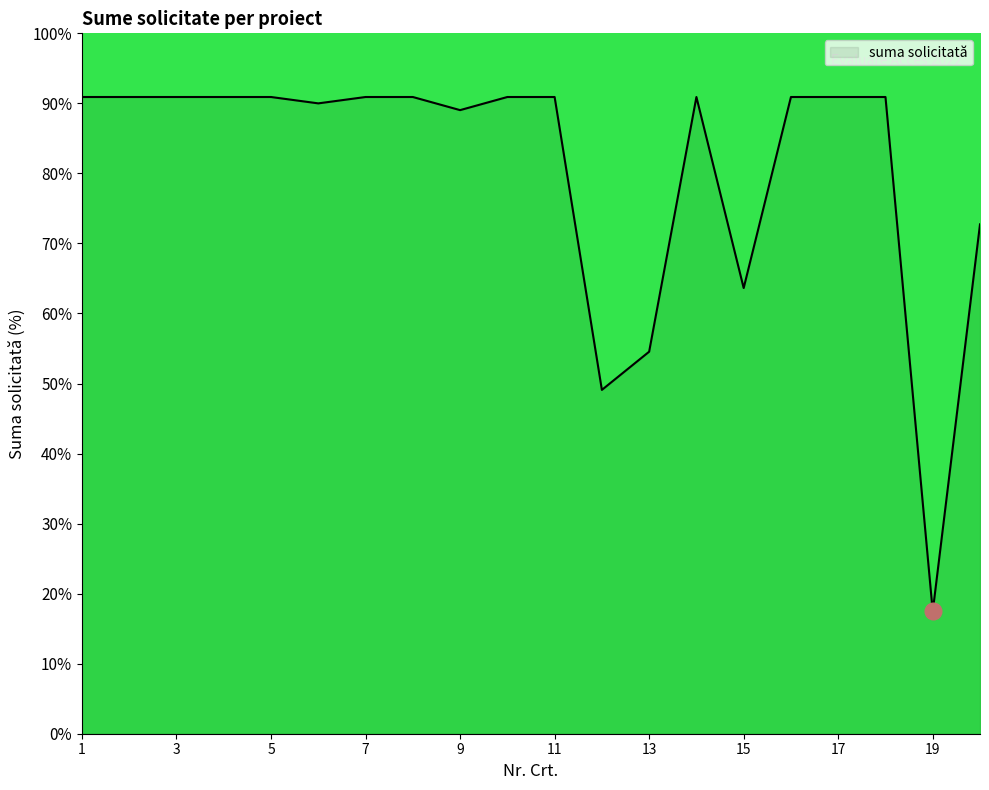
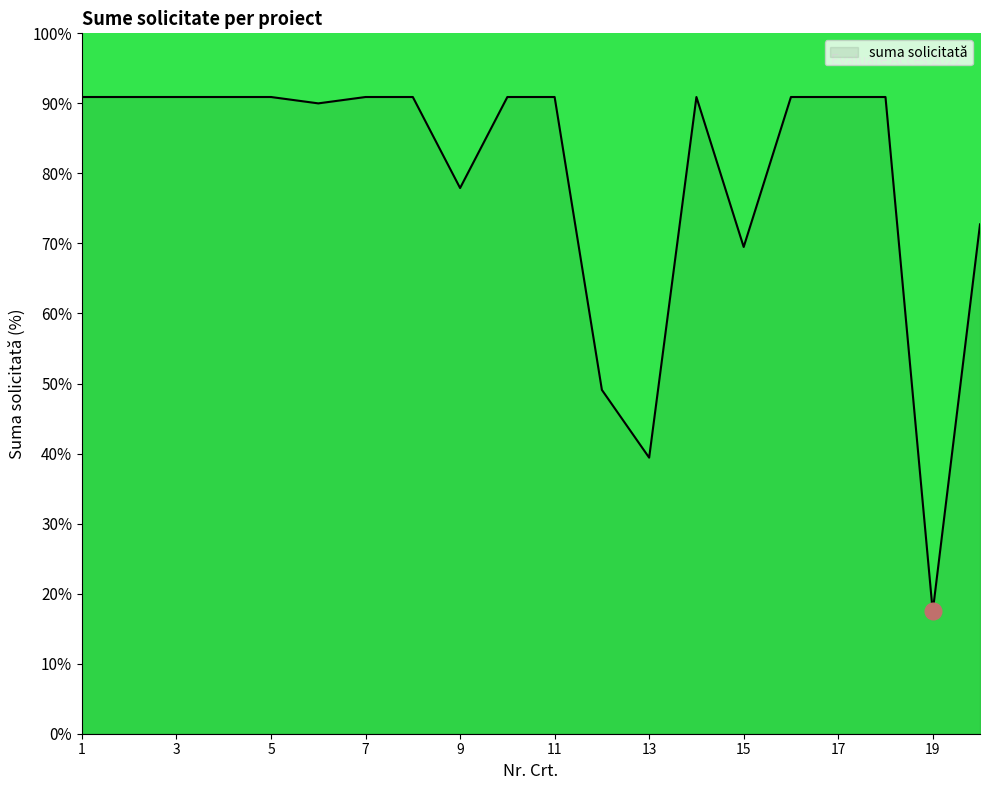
  {
    "suma solicitată": {
      "1": "91%",
      "3": "91%",
      "5": "91%",
      "7": "91%",
-     "9": "89%",
+     "9": "78%",
      "11": "91%",
-     "13": "55%",
-     "15": "64%",
+     "13": "39%",
+     "15": "70%",
      "17": "91%"
    }
  }
